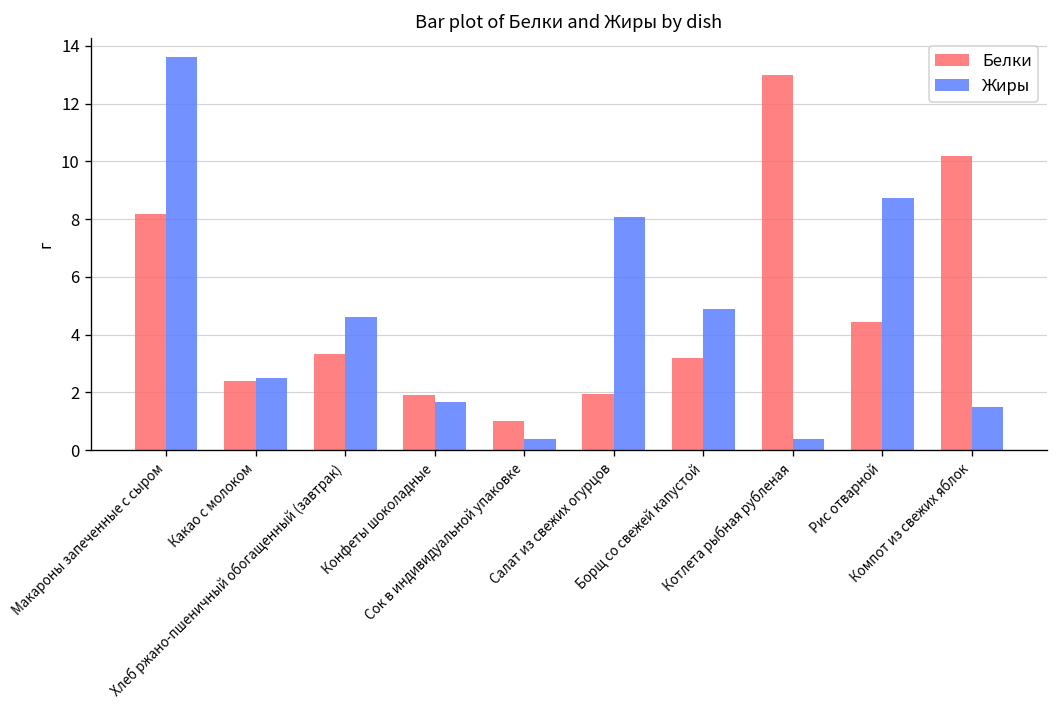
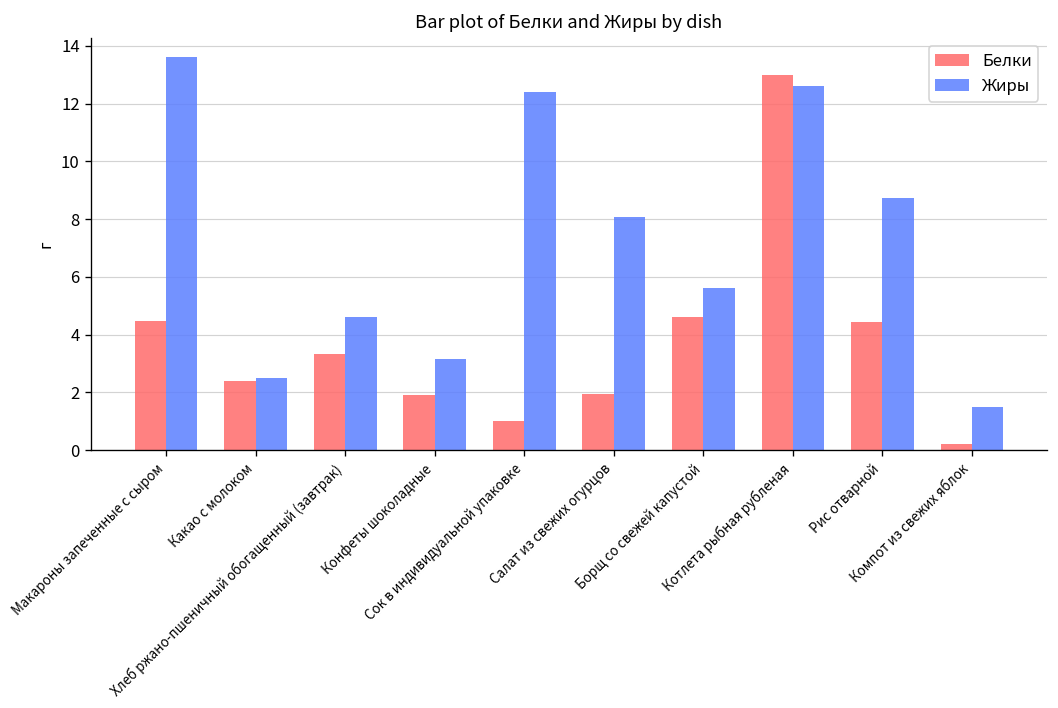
  {
    "Белки": {
-     "Макароны запеченные с сыром": 8.2,
+     "Макароны запеченные с сыром": 4.5,
      "Какао с молоком": 2.4,
      "Хлеб ржано-пшеничный обогащенный (завтрак)": 3.3,
      "Конфеты шоколадные": 1.9,
      "Сок в индивидуальной упаковке": 1.0,
      "Салат из свежих огурцов": 1.9,
-     "Борщ со свежей капустой": 3.2,
+     "Борщ со свежей капустой": 4.6,
      "Котлета рыбная рубленая": 13.0,
      "Рис отварной": 4.4,
-     "Компот из свежих яблок": 10.2
+     "Компот из свежих яблок": 0.2
    },
    "Жиры": {
      "Макароны запеченные с сыром": 13.6,
      "Какао с молоком": 2.5,
      "Хлеб ржано-пшеничный обогащенный (завтрак)": 4.6,
-     "Конфеты шоколадные": 1.7,
-     "Сок в индивидуальной упаковке": 0.4,
+     "Конфеты шоколадные": 3.2,
+     "Сок в индивидуальной упаковке": 12.4,
      "Салат из свежих огурцов": 8.1,
-     "Борщ со свежей капустой": 4.9,
-     "Котлета рыбная рубленая": 0.4,
+     "Борщ со свежей капустой": 5.6,
+     "Котлета рыбная рубленая": 12.6,
      "Рис отварной": 8.8,
      "Компот из свежих яблок": 1.5
    }
  }
